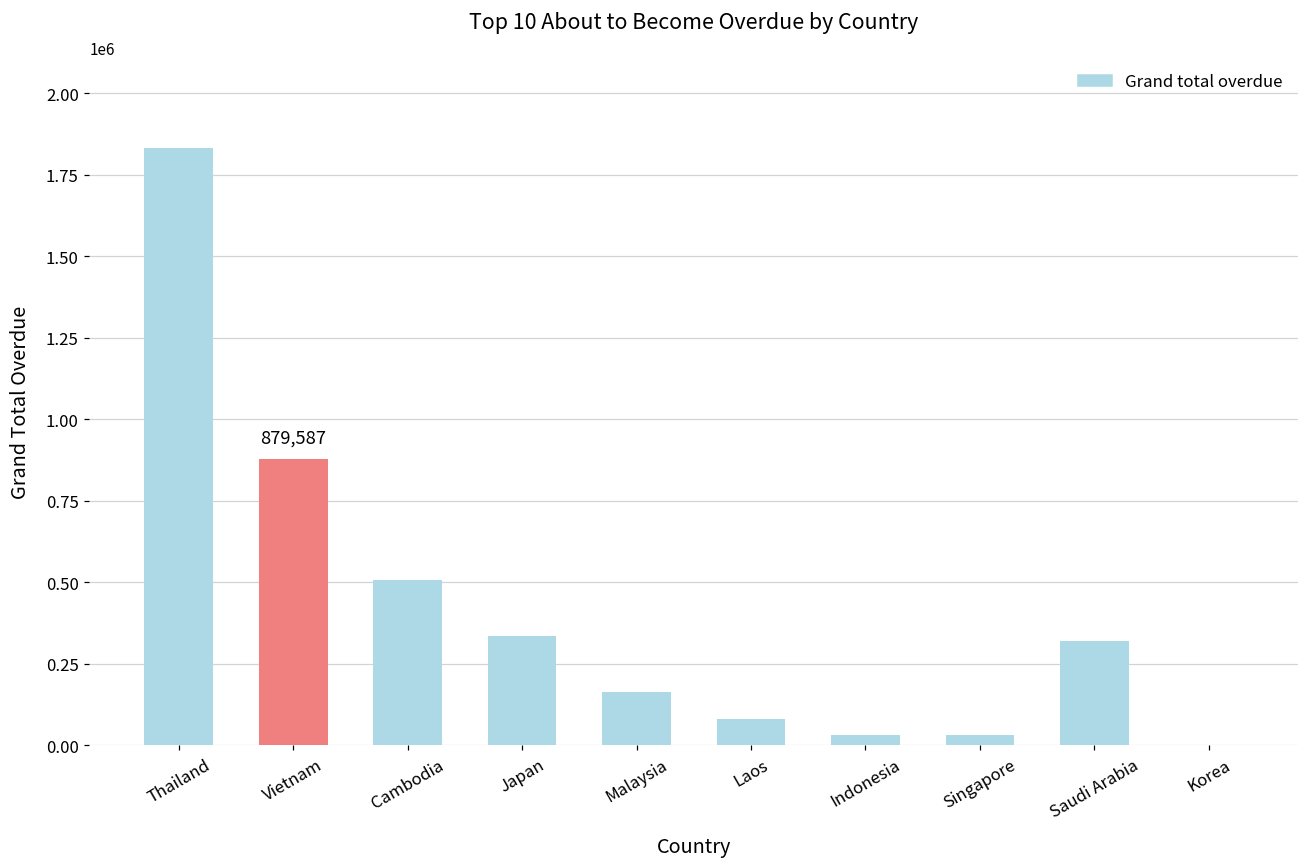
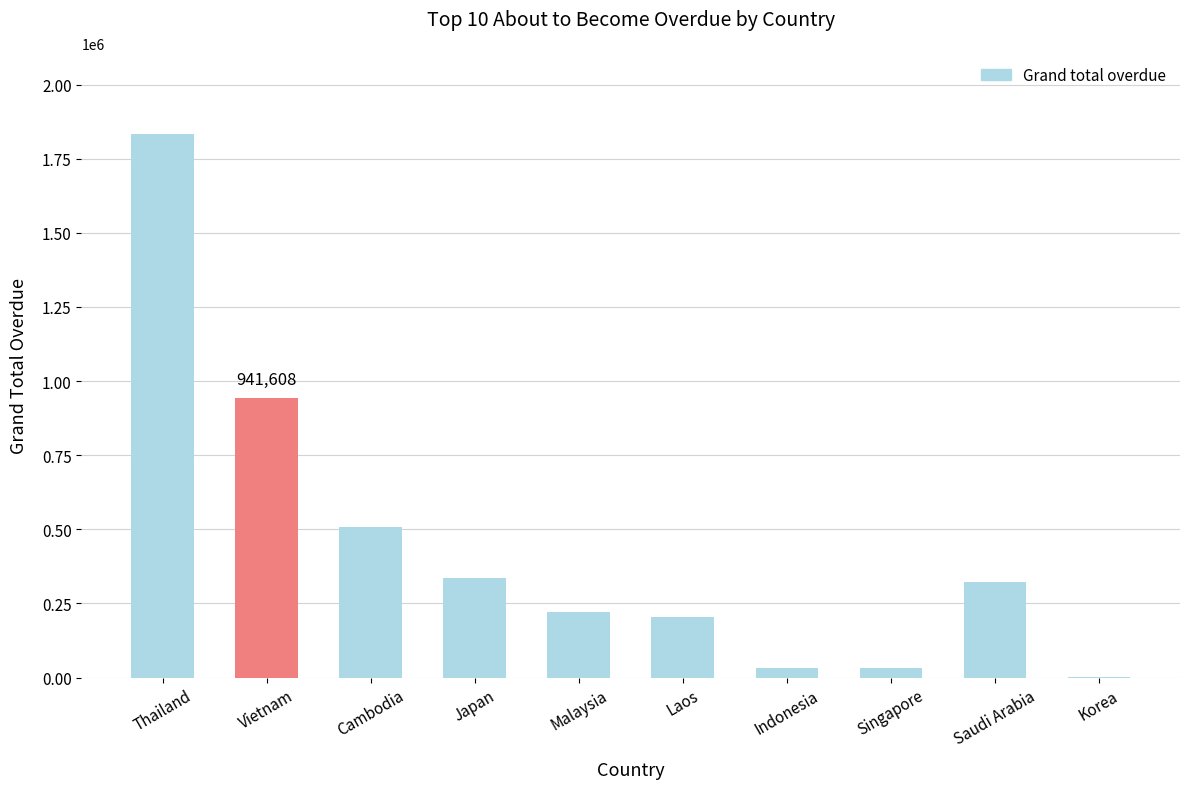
  {
-   "Vietnam": "879,587",
-   "Malaysia": "160000",
-   "Laos": "80000"
+   "Vietnam": "941,608",
+   "Malaysia": "220000",
+   "Laos": "210000"
  }
